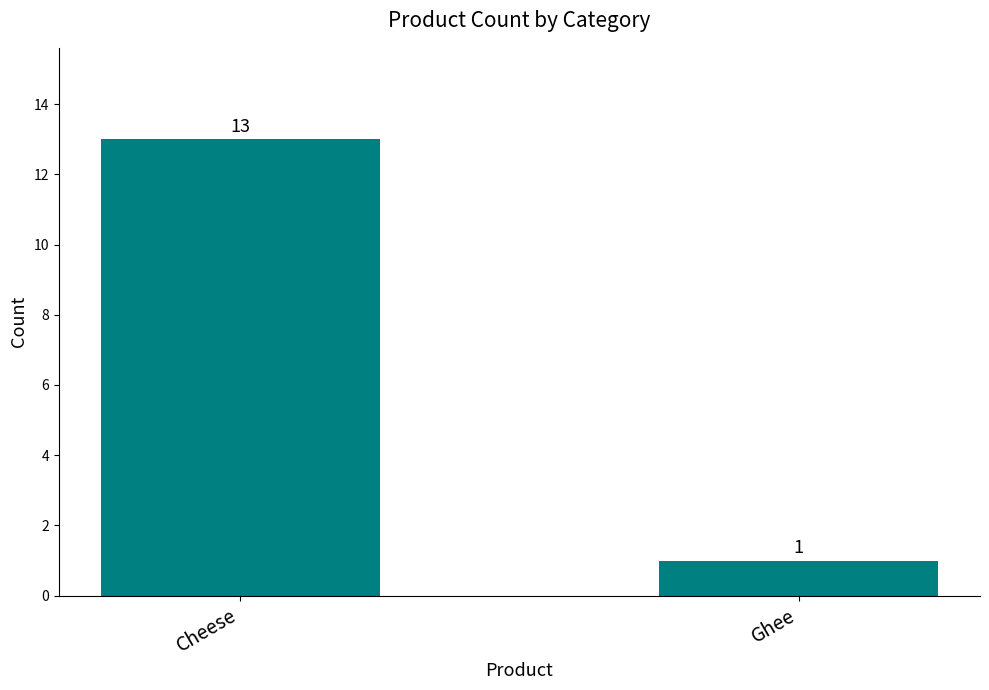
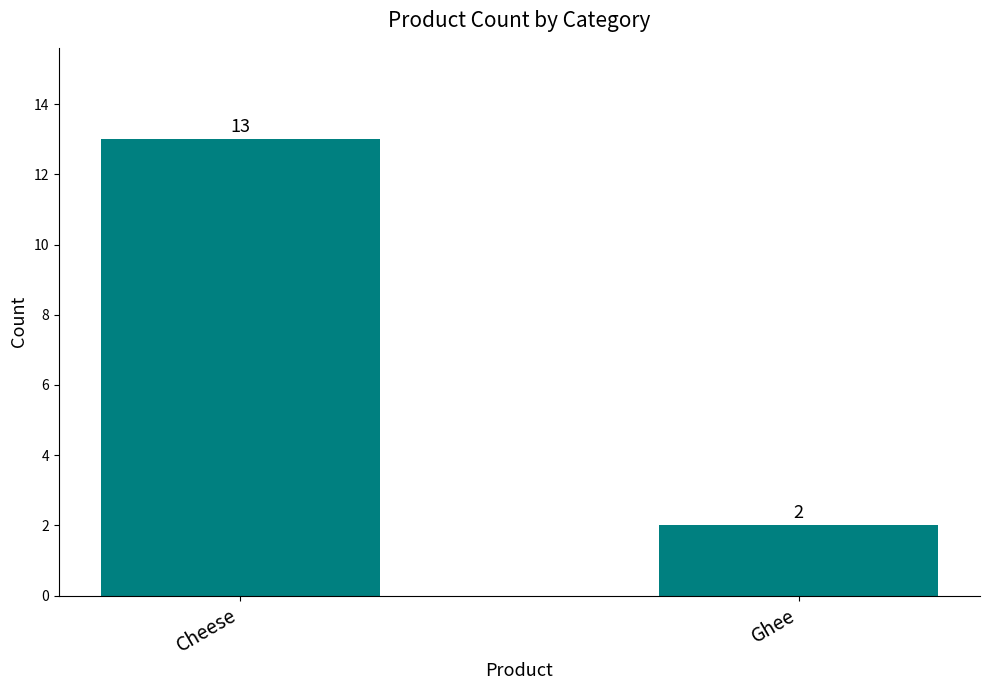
  {
    "Cheese": 13,
-   "Ghee": 1
+   "Ghee": 2
  }
